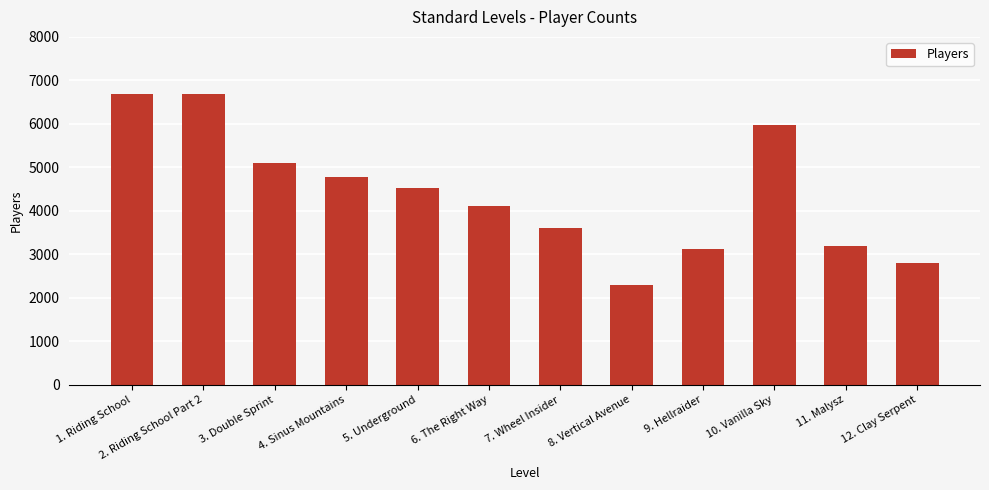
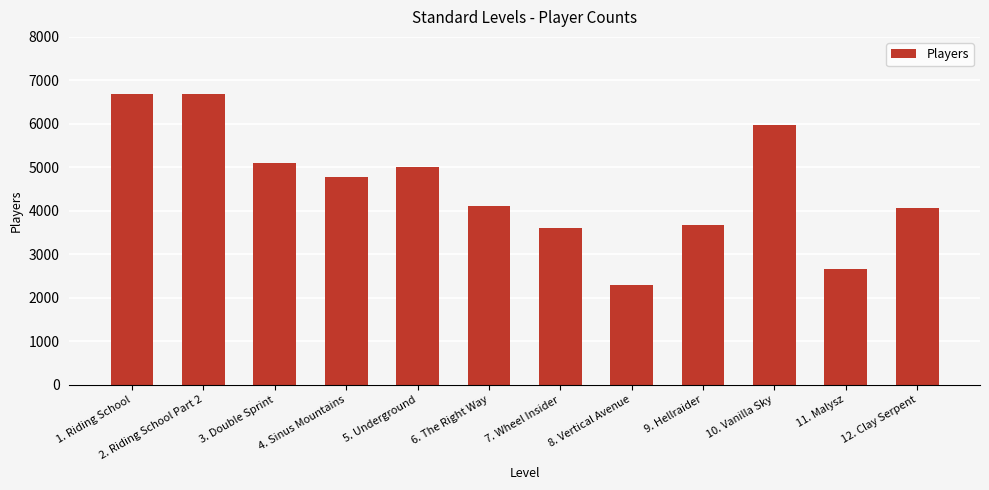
  {
    "1. Riding School": 6700,
    "2. Riding School Part 2": 6700,
    "3. Double Sprint": 5100,
    "4. Sinus Mountains": 4800,
-   "5. Underground": 4500,
+   "5. Underground": 5000,
    "6. The Right Way": 4100,
    "7. Wheel Insider": 3600,
    "8. Vertical Avenue": 2300,
-   "9. Hellraider": 3100,
+   "9. Hellraider": 3700,
    "10. Vanilla Sky": 6000,
-   "11. Malysz": 3200,
-   "12. Clay Serpent": 2800
+   "11. Malysz": 2700,
+   "12. Clay Serpent": 4100
  }
